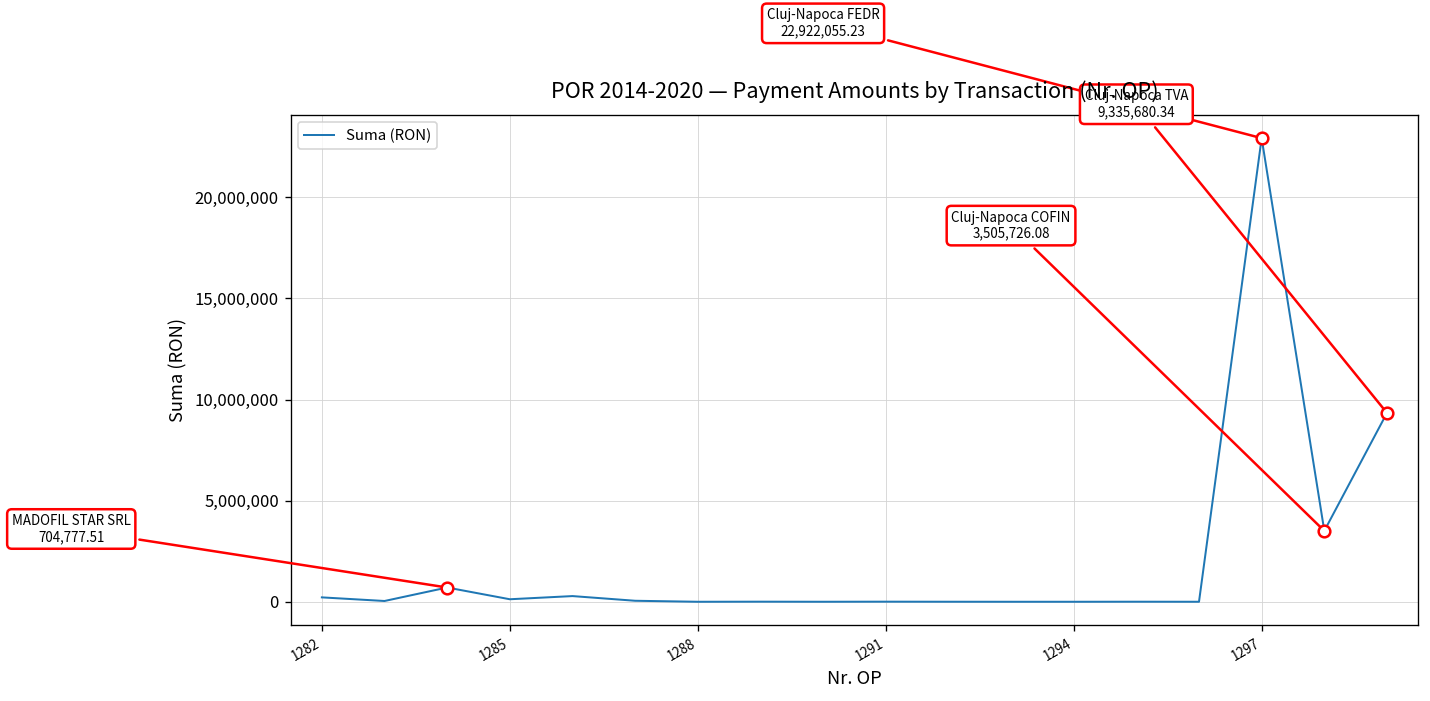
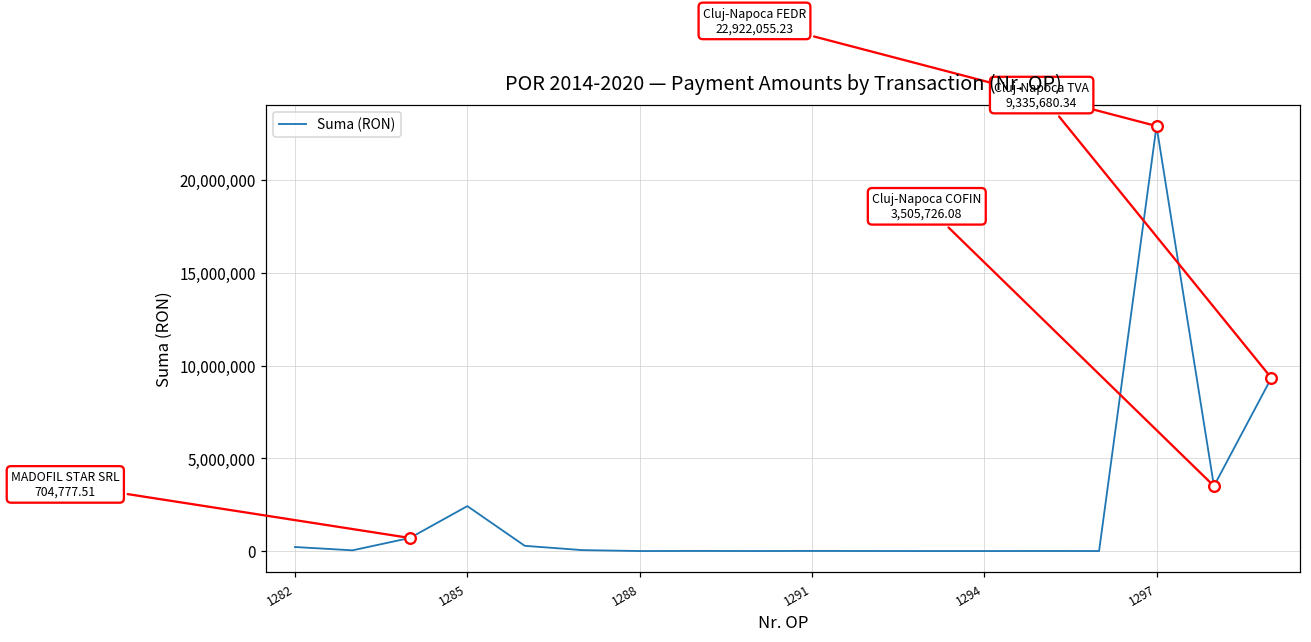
  {
    "Suma (RON)": {
      "1282": "200,000",
-     "1285": "100,000",
+     "1285": "2,400,000",
      "1288": "0",
      "1291": "0",
      "1294": "0"
    }
  }
